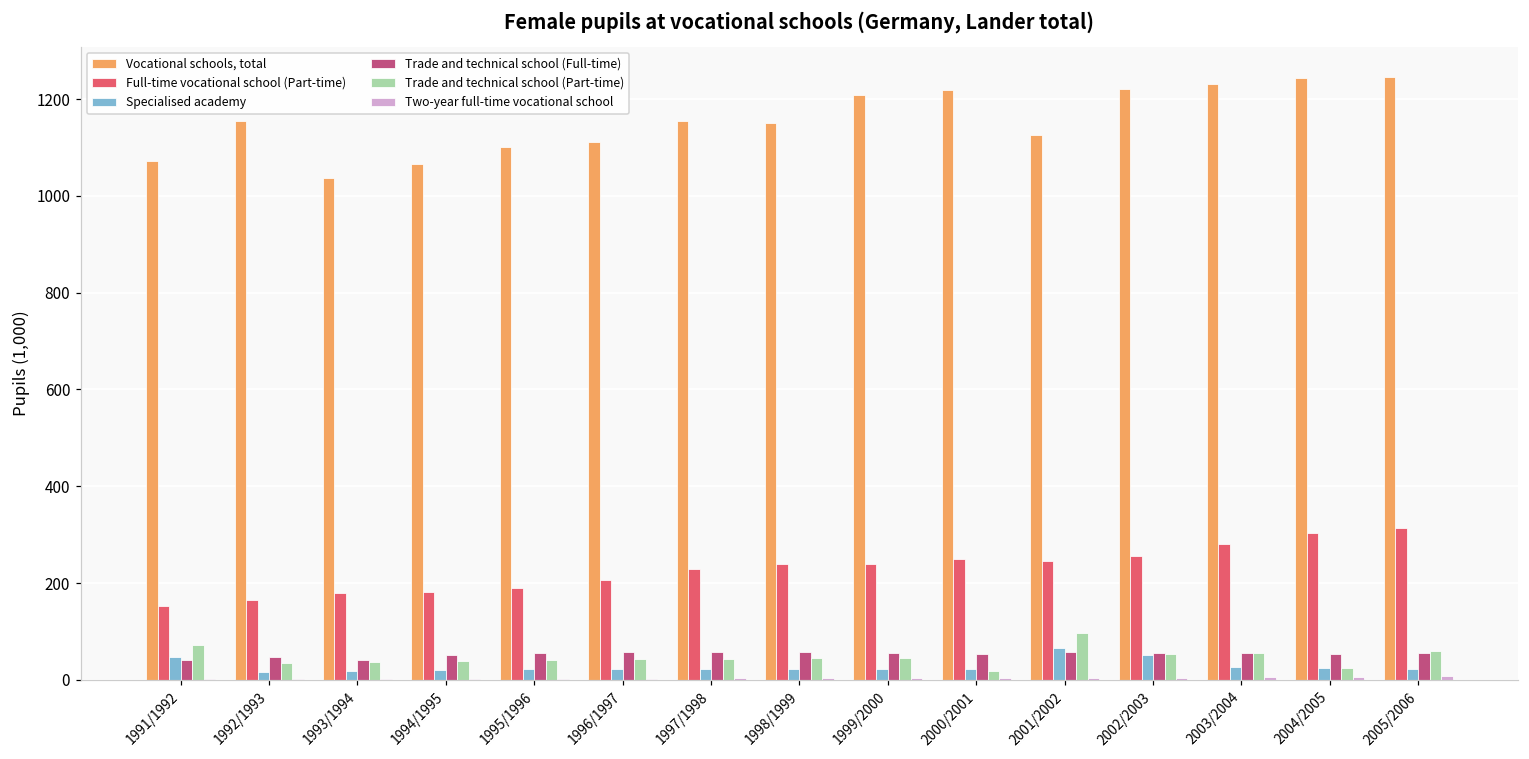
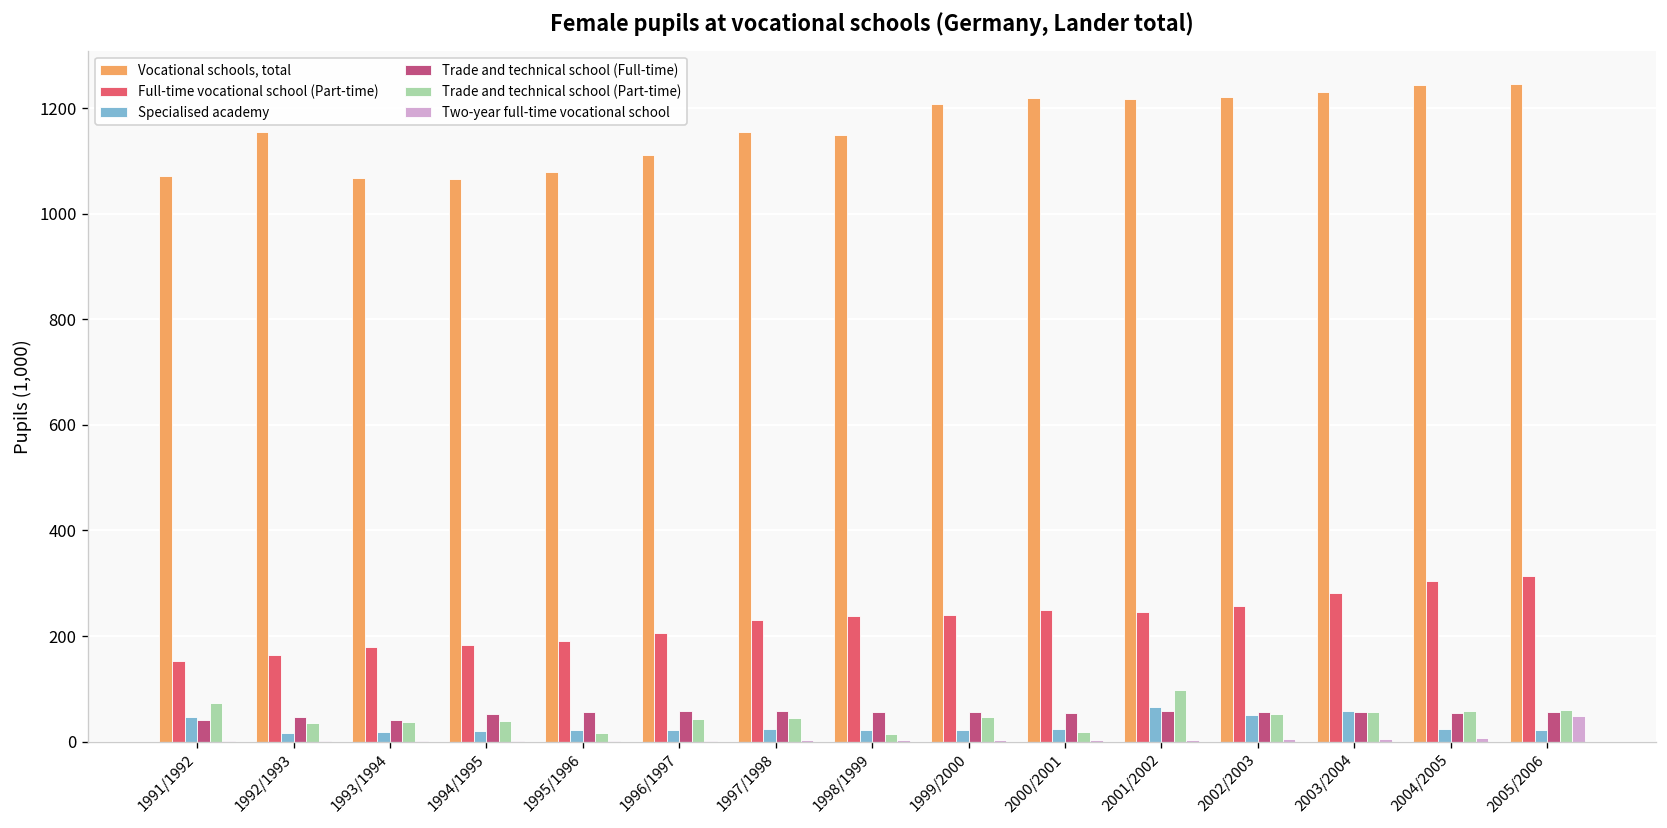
  {
    "Vocational schools, total": {
      "1991/1992": 1070,
      "1992/1993": 1150,
-     "1993/1994": 1040,
+     "1993/1994": 1070,
      "1994/1995": 1070,
-     "1995/1996": 1100,
+     "1995/1996": 1080,
      "1996/1997": 1110,
      "1997/1998": 1150,
      "1998/1999": 1150,
      "1999/2000": 1210,
      "2000/2001": 1220,
-     "2001/2002": 1130,
+     "2001/2002": 1220,
      "2002/2003": 1220,
      "2003/2004": 1230,
      "2004/2005": 1240,
      "2005/2006": 1250
    },
    "Specialised academy": {
      "1991/1992": 50,
      "1992/1993": 20,
      "1993/1994": 20,
      "1994/1995": 20,
      "1995/1996": 20,
      "1996/1997": 20,
      "1997/1998": 20,
      "1998/1999": 20,
      "1999/2000": 20,
      "2000/2001": 20,
      "2001/2002": 70,
      "2002/2003": 50,
-     "2003/2004": 30,
+     "2003/2004": 60,
      "2004/2005": 20,
      "2005/2006": 20
    },
    "Trade and technical school (Part-time)": {
      "1991/1992": 70,
      "1992/1993": 30,
      "1993/1994": 40,
      "1994/1995": 40,
-     "1995/1996": 40,
+     "1995/1996": 20,
      "1996/1997": 40,
      "1997/1998": 40,
-     "1998/1999": 40,
+     "1998/1999": 10,
      "1999/2000": 50,
      "2000/2001": 20,
      "2001/2002": 100,
      "2002/2003": 50,
      "2003/2004": 60,
-     "2004/2005": 20,
+     "2004/2005": 60,
      "2005/2006": 60
    },
    "Two-year full-time vocational school": {
      "2004/2005": 10,
-     "2005/2006": 10
+     "2005/2006": 50
    }
  }
